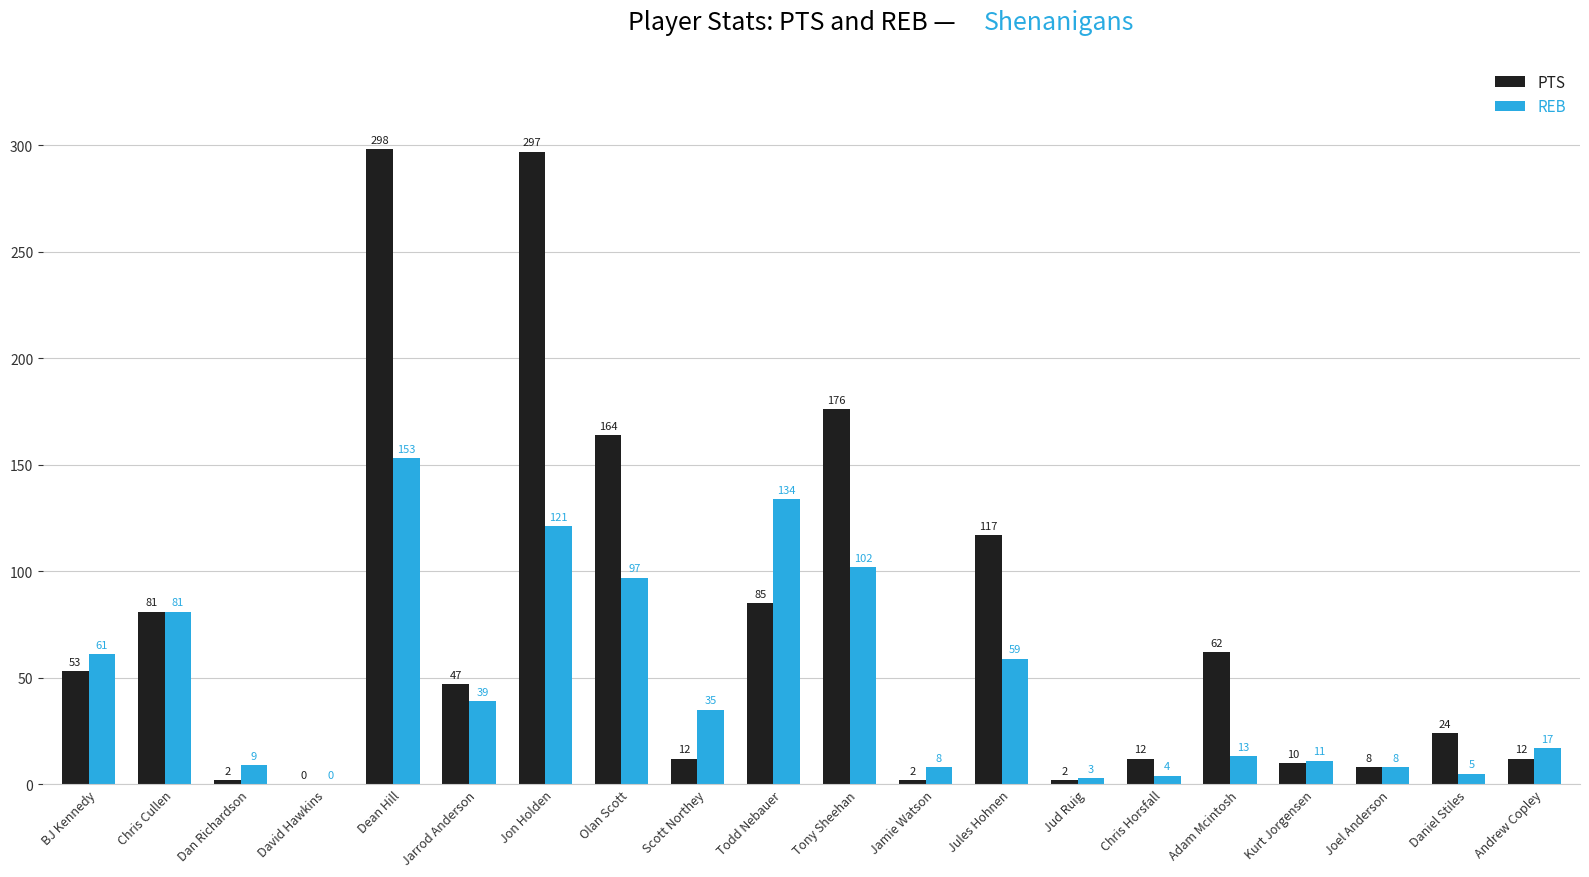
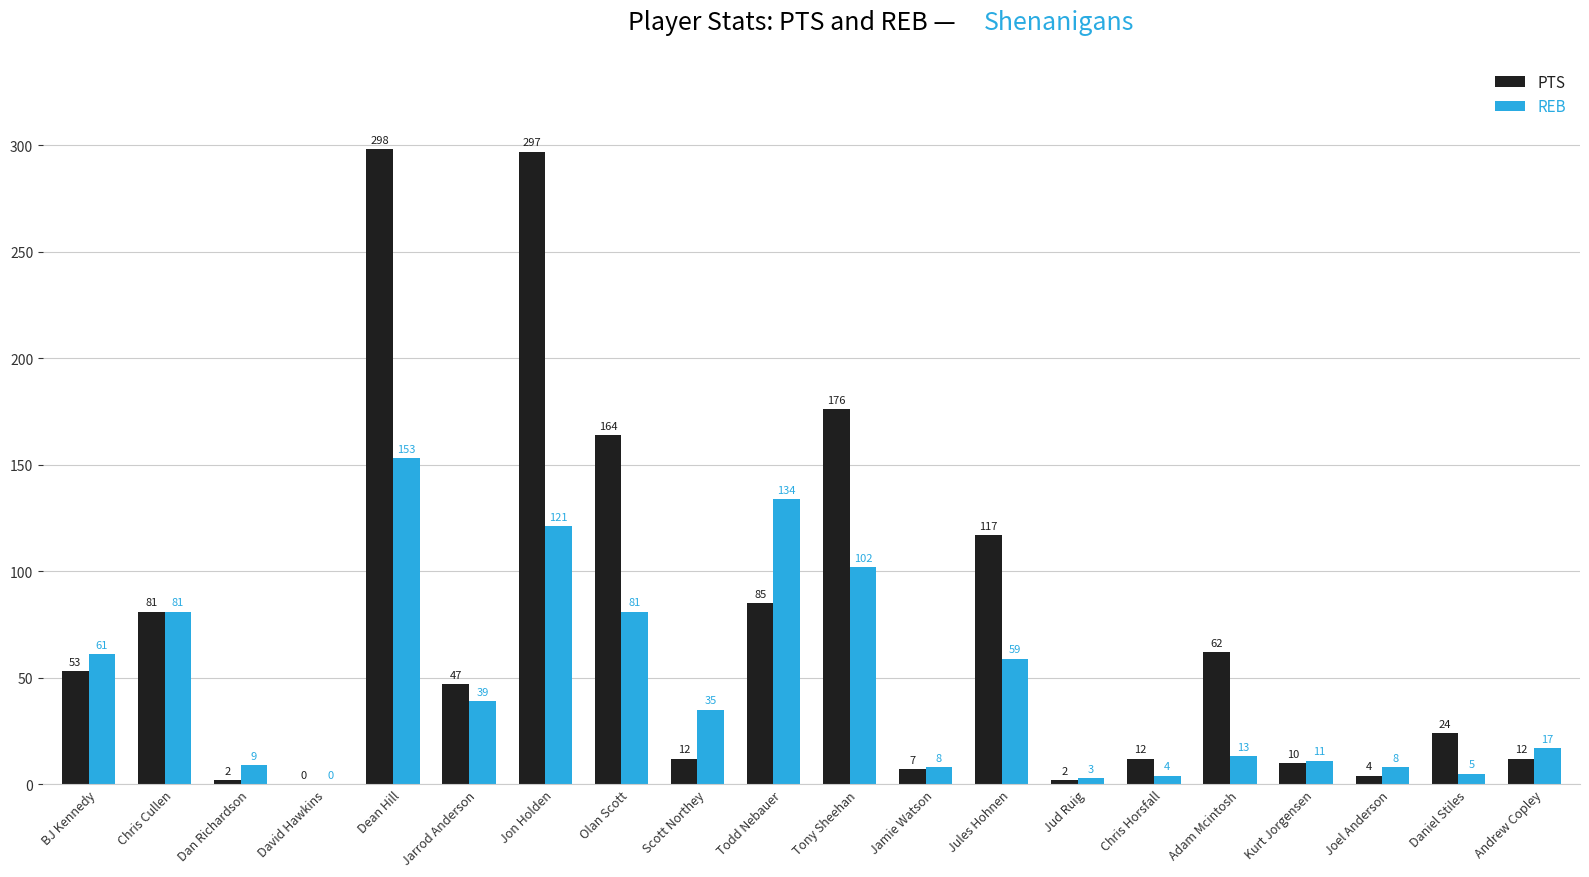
  {
    "PTS": {
      "BJ Kennedy": 53,
      "Chris Cullen": 81,
      "Dan Richardson": 2,
      "David Hawkins": 0,
      "Dean Hill": 298,
      "Jarrod Anderson": 47,
      "Jon Holden": 297,
      "Olan Scott": 164,
      "Scott Northey": 12,
      "Todd Nebauer": 85,
      "Tony Sheehan": 176,
-     "Jamie Watson": 2,
+     "Jamie Watson": 7,
      "Jules Hohnen": 117,
      "Jud Ruig": 2,
      "Chris Horsfall": 12,
      "Adam Mcintosh": 62,
      "Kurt Jorgensen": 10,
-     "Joel Anderson": 8,
+     "Joel Anderson": 4,
      "Daniel Stiles": 24,
      "Andrew Copley": 12
    },
    "REB": {
      "BJ Kennedy": 61,
      "Chris Cullen": 81,
      "Dan Richardson": 9,
      "David Hawkins": 0,
      "Dean Hill": 153,
      "Jarrod Anderson": 39,
      "Jon Holden": 121,
-     "Olan Scott": 97,
+     "Olan Scott": 81,
      "Scott Northey": 35,
      "Todd Nebauer": 134,
      "Tony Sheehan": 102,
      "Jamie Watson": 8,
      "Jules Hohnen": 59,
      "Jud Ruig": 3,
      "Chris Horsfall": 4,
      "Adam Mcintosh": 13,
      "Kurt Jorgensen": 11,
      "Joel Anderson": 8,
      "Daniel Stiles": 5,
      "Andrew Copley": 17
    }
  }
